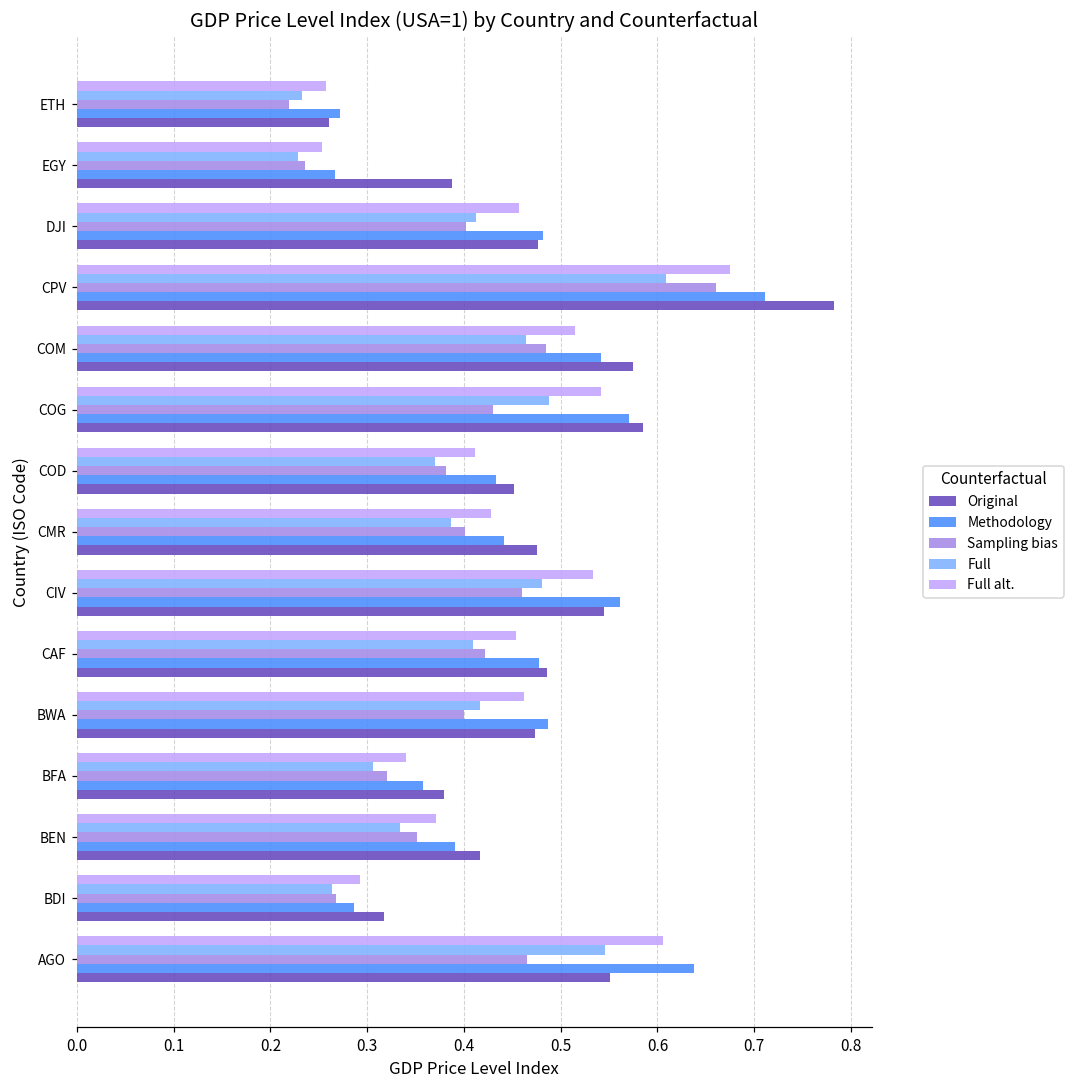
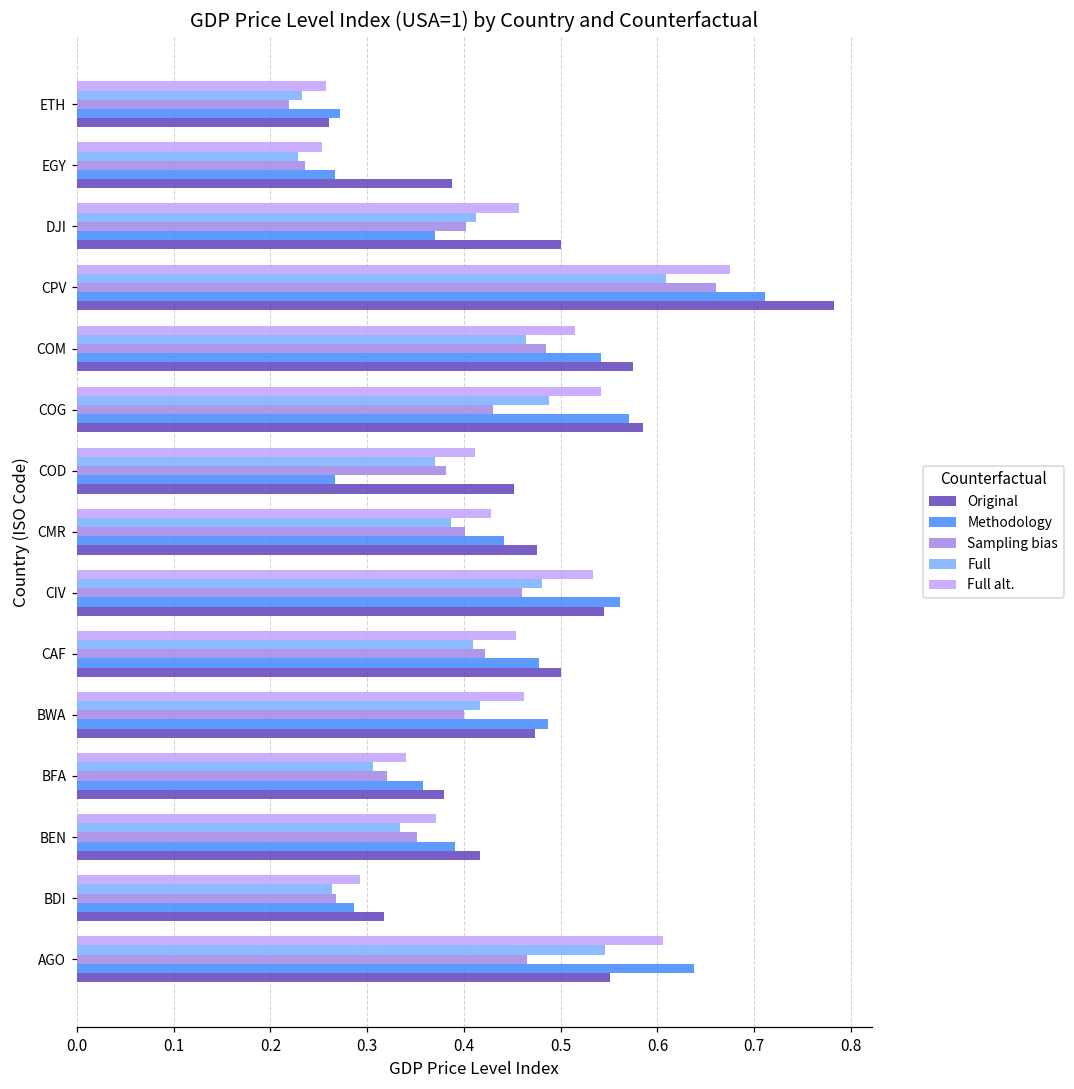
  {
    "Original": {
      "ETH": 0.26,
      "EGY": 0.39,
-     "DJI": 0.48,
+     "DJI": 0.50,
      "CPV": 0.78,
      "COM": 0.57,
      "COG": 0.59,
      "COD": 0.45,
      "CMR": 0.48,
      "CIV": 0.55,
-     "CAF": 0.49,
+     "CAF": 0.50,
      "BWA": 0.47,
      "BFA": 0.38,
      "BEN": 0.42,
      "BDI": 0.32,
      "AGO": 0.55
    },
    "Methodology": {
      "ETH": 0.27,
      "EGY": 0.27,
-     "DJI": 0.48,
+     "DJI": 0.37,
      "CPV": 0.71,
      "COM": 0.54,
      "COG": 0.57,
-     "COD": 0.43,
+     "COD": 0.27,
      "CMR": 0.44,
      "CIV": 0.56,
      "CAF": 0.48,
      "BWA": 0.49,
      "BFA": 0.36,
      "BEN": 0.39,
      "BDI": 0.29,
      "AGO": 0.64
    }
  }
